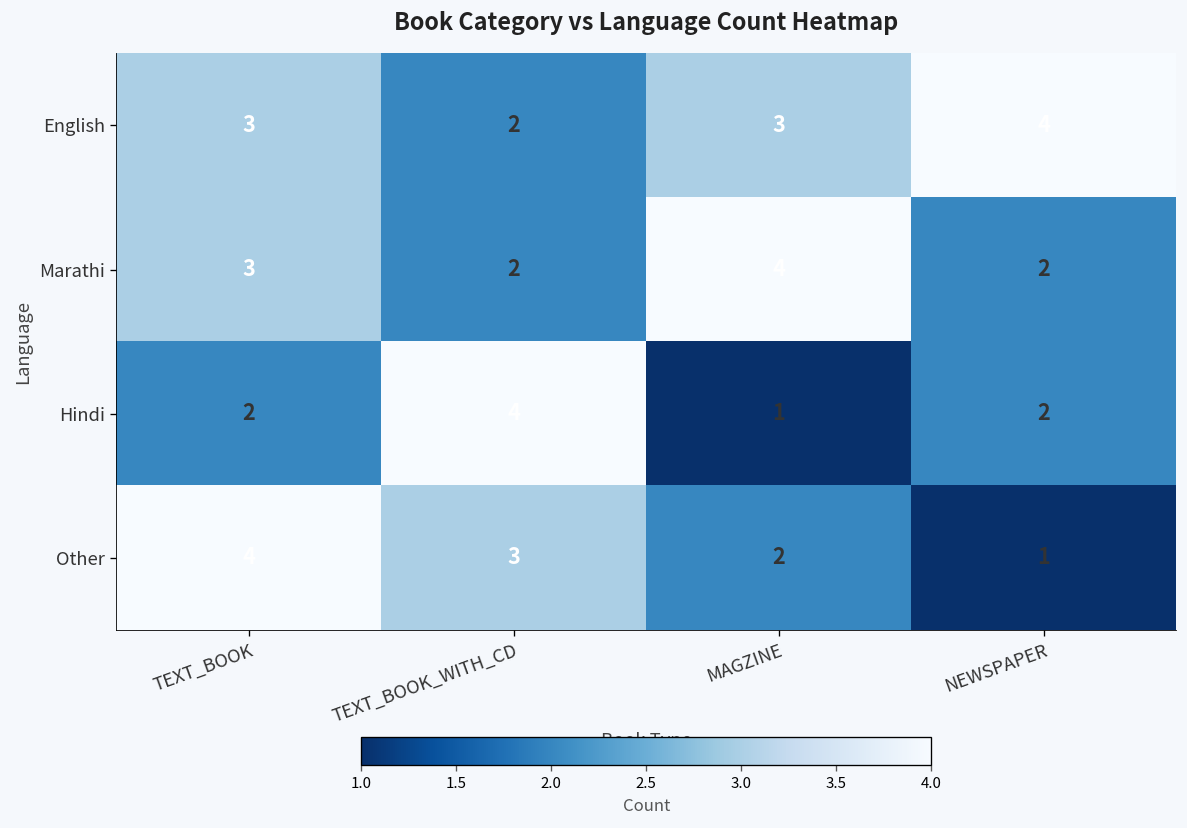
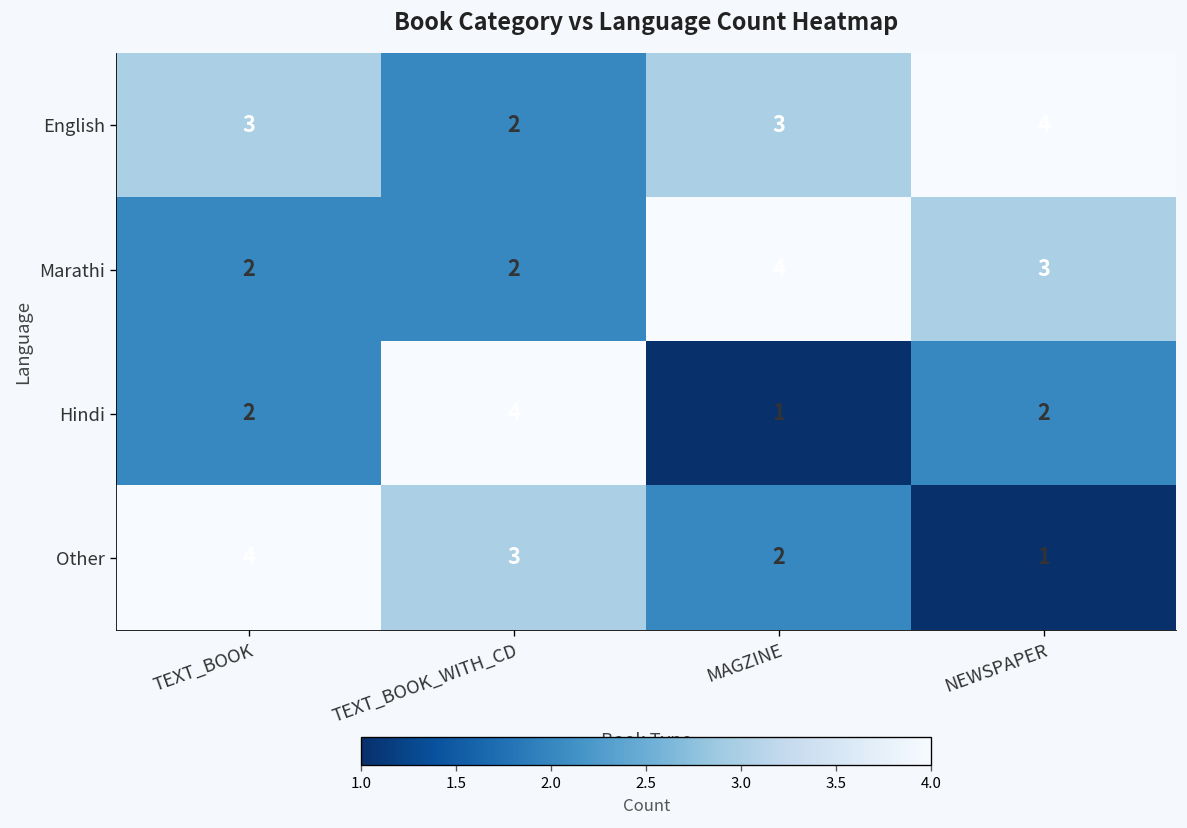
  {
    "English": {
      "TEXT_BOOK": 3,
      "TEXT_BOOK_WITH_CD": 2,
      "MAGZINE": 3
    },
    "Marathi": {
-     "TEXT_BOOK": 3,
+     "TEXT_BOOK": 2,
      "TEXT_BOOK_WITH_CD": 2,
-     "NEWSPAPER": 2
+     "NEWSPAPER": 3
    },
    "Hindi": {
      "TEXT_BOOK": 2,
      "MAGZINE": 1,
      "NEWSPAPER": 2
    },
    "Other": {
      "TEXT_BOOK_WITH_CD": 3,
      "MAGZINE": 2,
      "NEWSPAPER": 1
    }
  }
